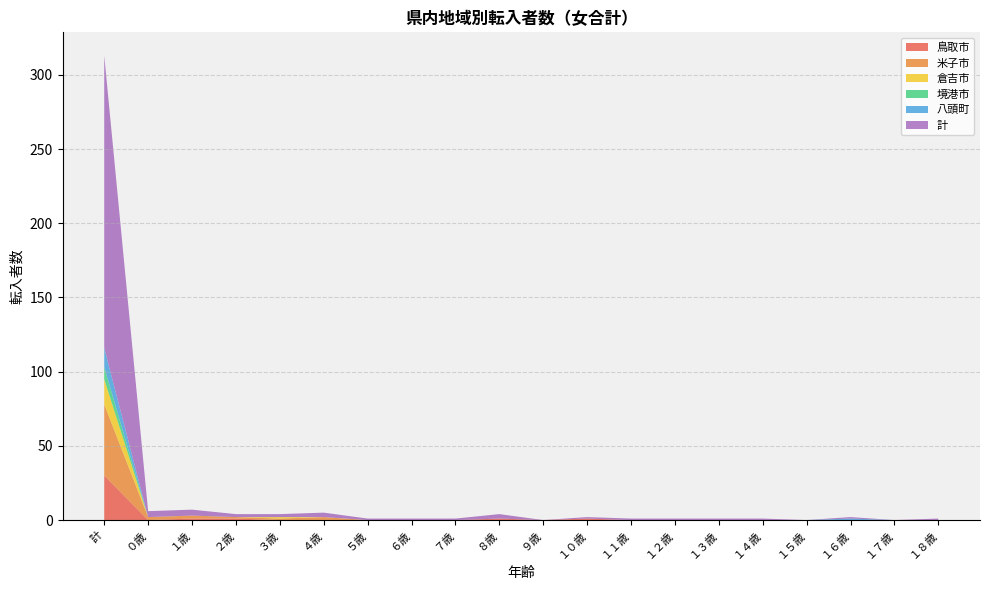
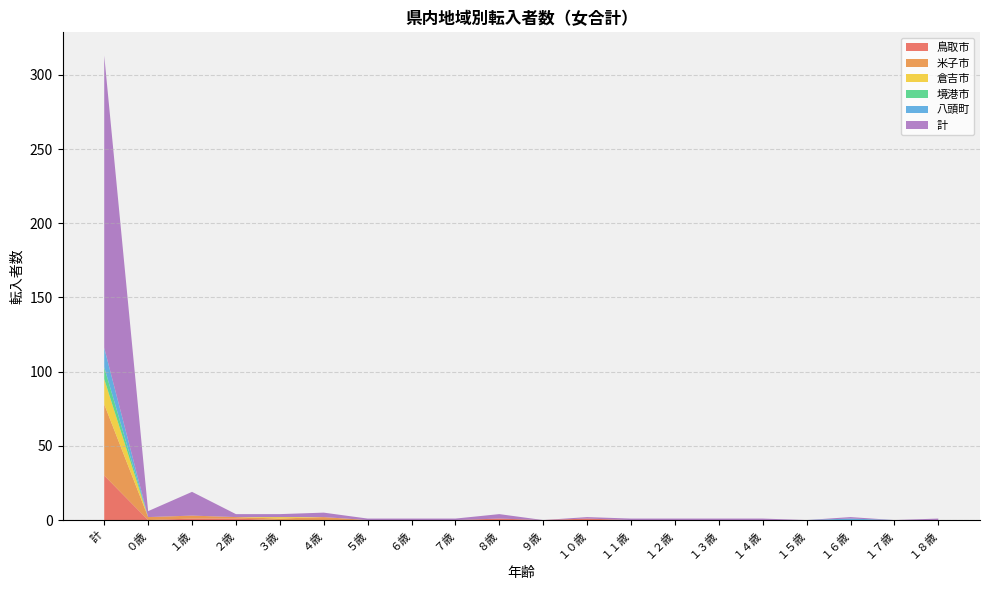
  {
    "倉吉市": {
      "計": 17
    },
    "境港市": {
      "計": 8
    },
    "八頭町": {
      "計": 13
    },
    "計": {
      "計": 197,
      "０歳": 4,
-     "１歳": 4,
+     "１歳": 16,
      "２歳": 2,
      "３歳": 2,
      "４歳": 3,
      "８歳": 3
    }
  }
